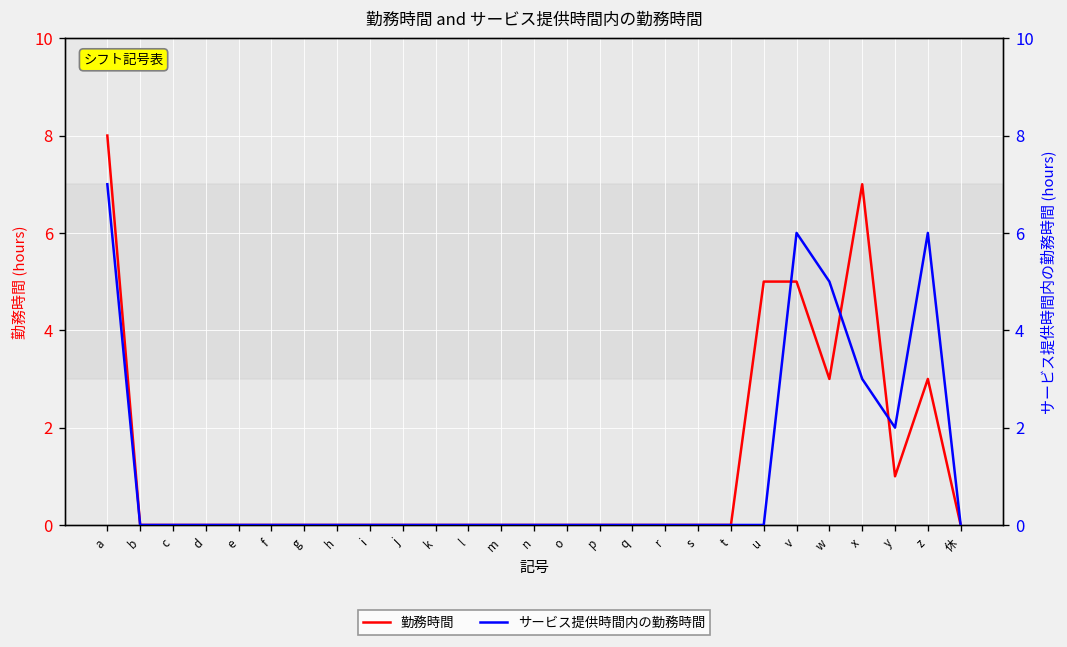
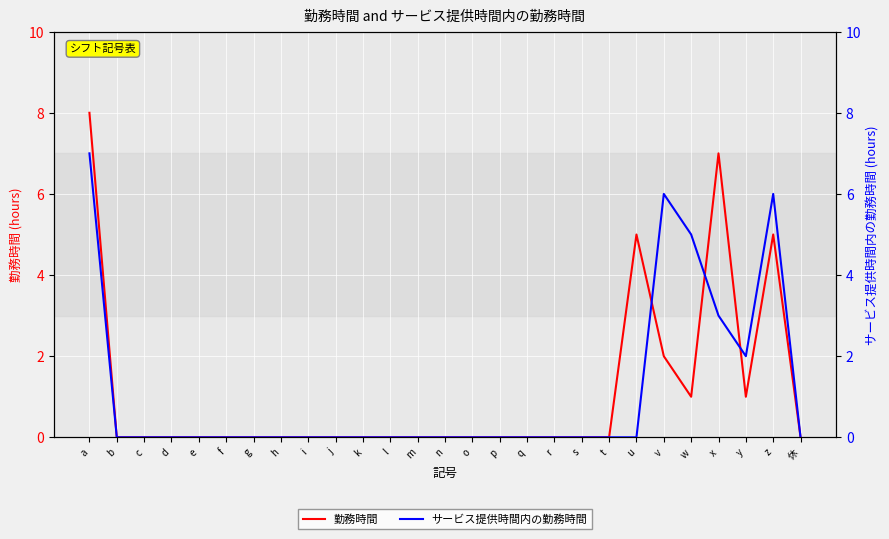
  {
    "勤務時間": {
      "a": 8,
      "b": 0,
      "c": 0,
      "d": 0,
      "e": 0,
      "f": 0,
      "g": 0,
      "h": 0,
      "i": 0,
      "j": 0,
      "k": 0,
      "l": 0,
      "m": 0,
      "n": 0,
      "o": 0,
      "p": 0,
      "q": 0,
      "r": 0,
      "s": 0,
      "t": 0,
      "u": 5,
-     "v": 5,
-     "w": 3,
+     "v": 2,
+     "w": 1,
      "x": 7,
      "y": 1,
-     "z": 3,
+     "z": 5,
      "休": 0
    },
    "サービス提供時間内の勤務時間": {
      "a": 7.0,
      "b": 0.0,
      "c": 0.0,
      "d": 0.0,
      "e": 0.0,
      "f": 0.0,
      "g": 0.0,
      "h": 0.0,
      "i": 0.0,
      "j": 0.0,
      "k": 0.0,
      "l": 0.0,
      "m": 0.0,
      "n": 0.0,
      "o": 0.0,
      "p": 0.0,
      "q": 0.0,
      "r": 0.0,
      "s": 0.0,
      "t": 0.0,
      "u": 0.0,
      "v": 6.0,
      "w": 5.0,
      "x": 3.0,
      "y": 2.0,
      "z": 6.0,
      "休": 0.0
    }
  }
